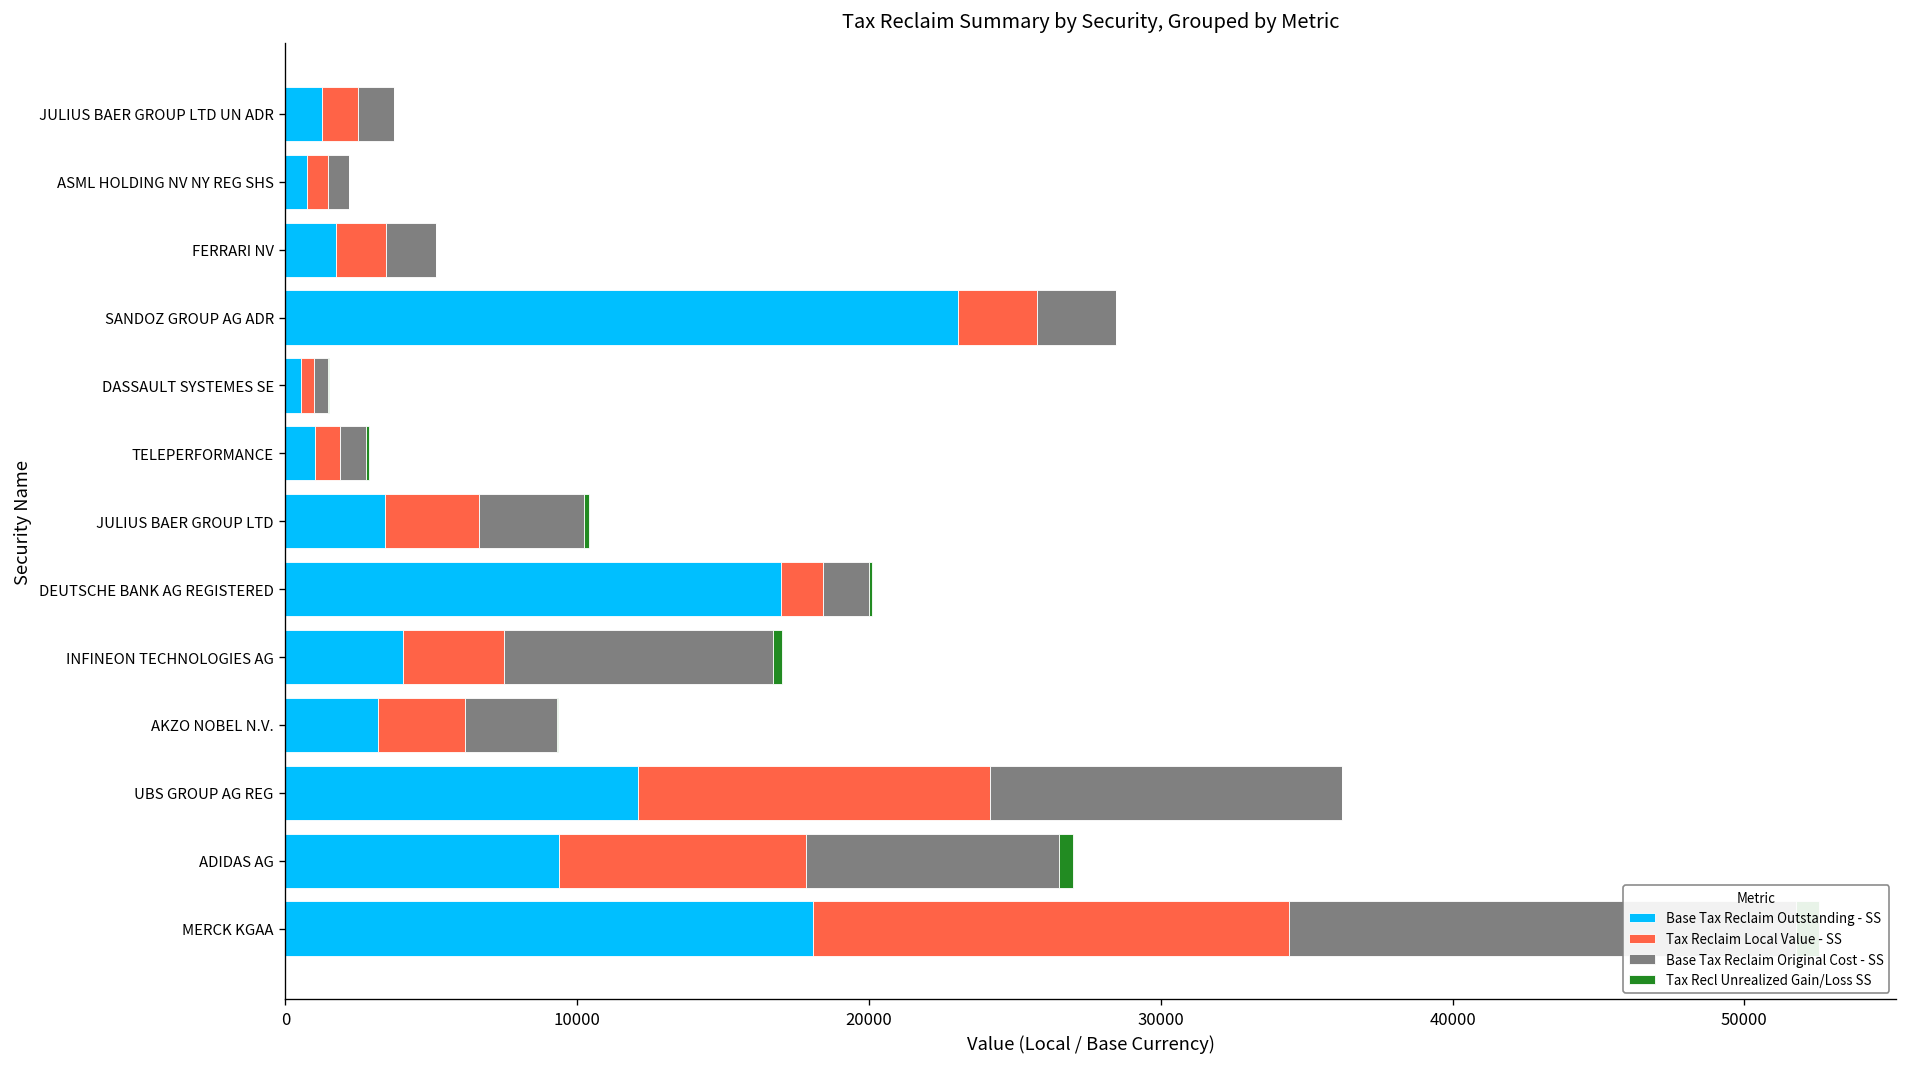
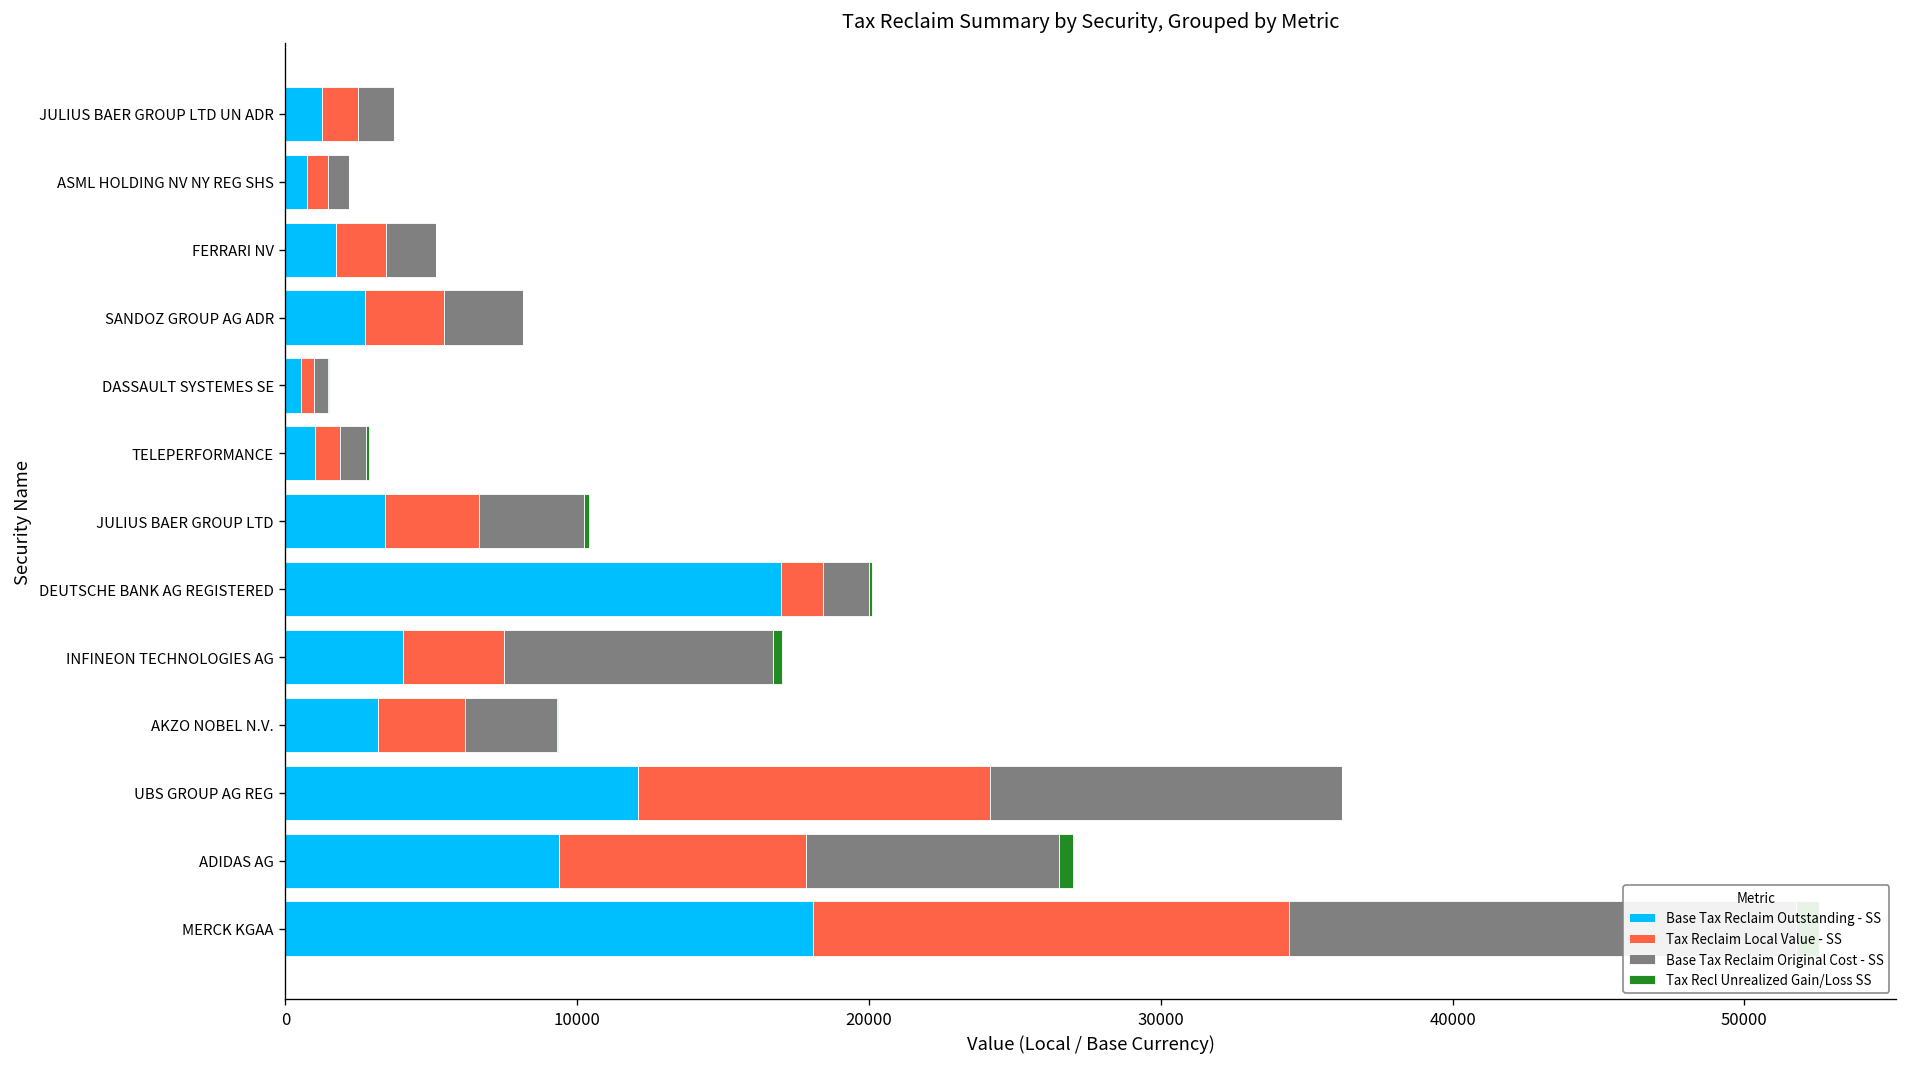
  {
    "Base Tax Reclaim Outstanding - SS": {
      "JULIUS BAER GROUP LTD UN ADR": 1200,
      "ASML HOLDING NV NY REG SHS": 700,
      "FERRARI NV": 1700,
-     "SANDOZ GROUP AG ADR": 23000,
+     "SANDOZ GROUP AG ADR": 2700,
      "DASSAULT SYSTEMES SE": 500,
      "TELEPERFORMANCE": 1000,
      "JULIUS BAER GROUP LTD": 3400,
      "DEUTSCHE BANK AG REGISTERED": 17000,
      "INFINEON TECHNOLOGIES AG": 4000,
      "AKZO NOBEL N.V.": 3200,
      "UBS GROUP AG REG": 12100,
      "ADIDAS AG": 9400,
      "MERCK KGAA": 18100
    },
    "Tax Reclaim Local Value - SS": {
      "JULIUS BAER GROUP LTD UN ADR": 1200,
      "ASML HOLDING NV NY REG SHS": 700,
      "FERRARI NV": 1700,
      "SANDOZ GROUP AG ADR": 2700,
      "DASSAULT SYSTEMES SE": 400,
      "TELEPERFORMANCE": 800,
      "JULIUS BAER GROUP LTD": 3200,
      "DEUTSCHE BANK AG REGISTERED": 1500,
      "INFINEON TECHNOLOGIES AG": 3500,
      "AKZO NOBEL N.V.": 3000,
      "UBS GROUP AG REG": 12100,
      "ADIDAS AG": 8500,
      "MERCK KGAA": 16300
    },
    "Base Tax Reclaim Original Cost - SS": {
      "JULIUS BAER GROUP LTD UN ADR": 1200,
      "ASML HOLDING NV NY REG SHS": 700,
      "FERRARI NV": 1700,
      "SANDOZ GROUP AG ADR": 2700,
      "DASSAULT SYSTEMES SE": 500,
      "TELEPERFORMANCE": 900,
      "JULIUS BAER GROUP LTD": 3600,
      "DEUTSCHE BANK AG REGISTERED": 1600,
      "INFINEON TECHNOLOGIES AG": 9200,
      "AKZO NOBEL N.V.": 3200,
      "UBS GROUP AG REG": 12100,
      "ADIDAS AG": 8700
    },
    "Tax Recl Unrealized Gain/Loss SS": {
      "JULIUS BAER GROUP LTD UN ADR": 0,
      "ASML HOLDING NV NY REG SHS": 0,
      "FERRARI NV": 0,
      "SANDOZ GROUP AG ADR": 0,
      "TELEPERFORMANCE": 100,
      "JULIUS BAER GROUP LTD": 200,
      "INFINEON TECHNOLOGIES AG": 300,
      "UBS GROUP AG REG": 0,
      "ADIDAS AG": 500
    }
  }
